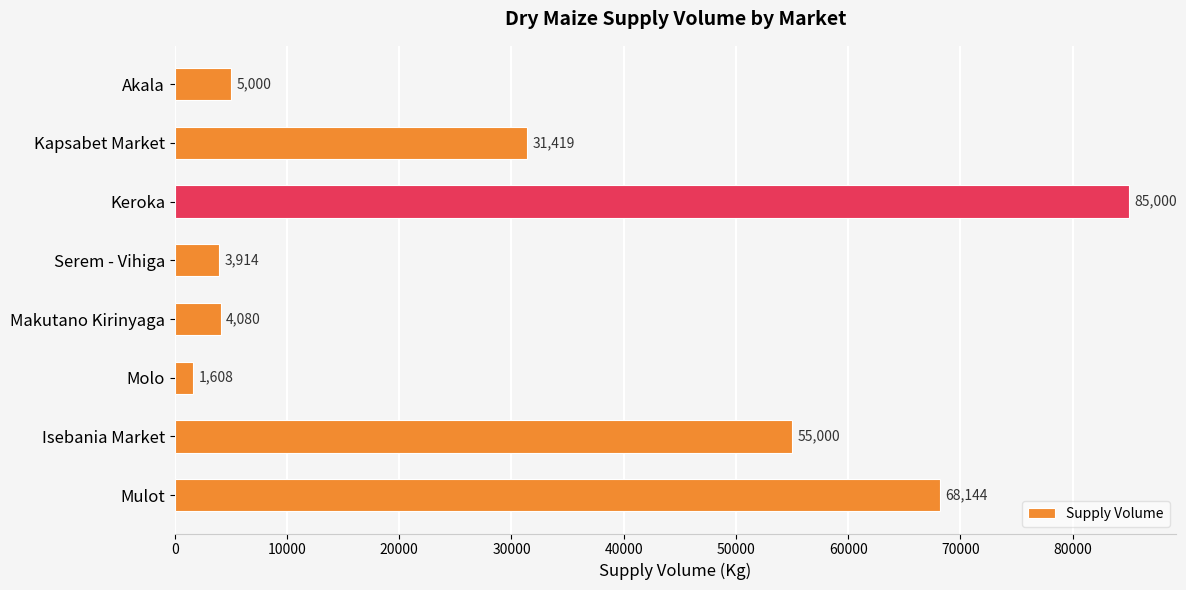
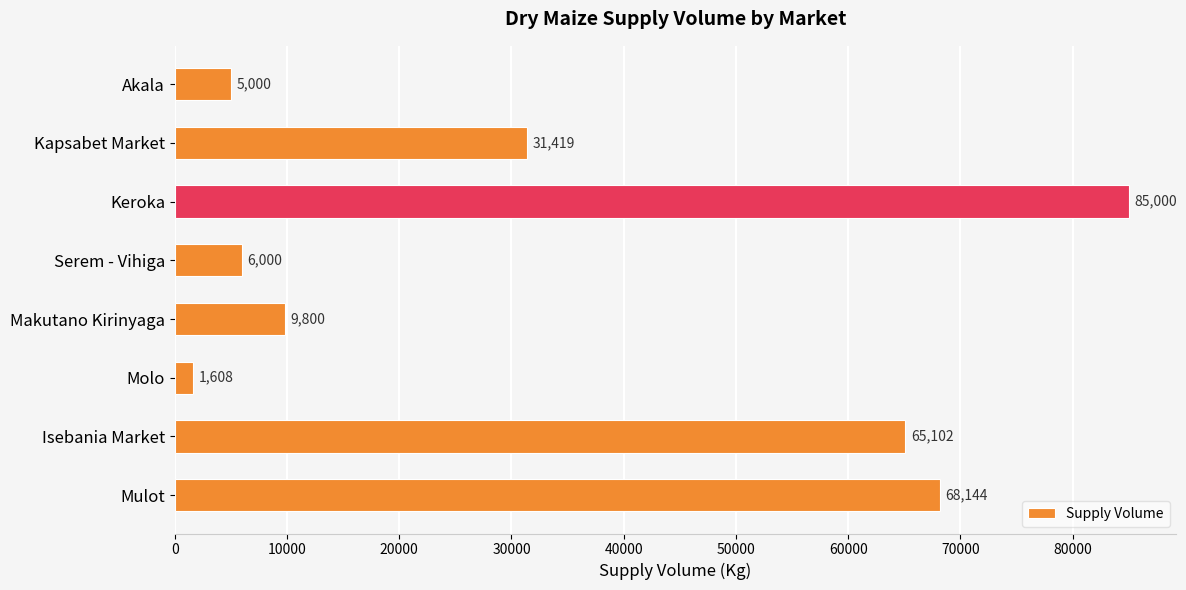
  {
    "Akala": "5,000",
    "Kapsabet Market": "31,419",
    "Keroka": "85,000",
-   "Serem - Vihiga": "3,914",
-   "Makutano Kirinyaga": "4,080",
+   "Serem - Vihiga": "6,000",
+   "Makutano Kirinyaga": "9,800",
    "Molo": "1,608",
-   "Isebania Market": "55,000",
+   "Isebania Market": "65,102",
    "Mulot": "68,144"
  }
